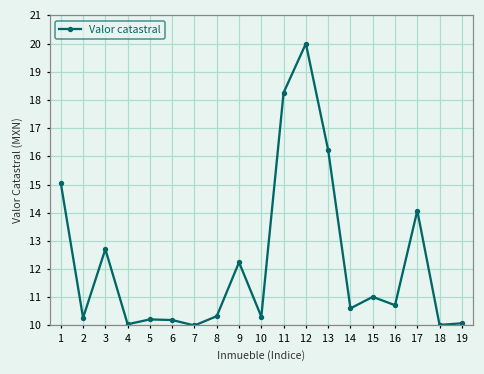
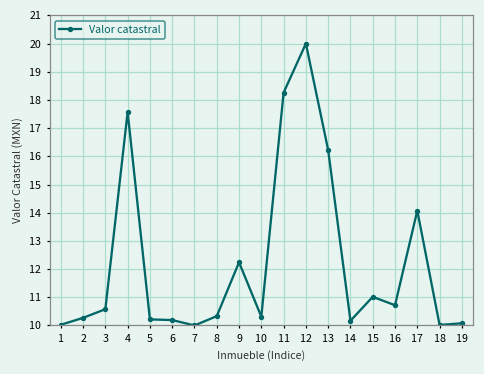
  {
-   "1": 15.1,
+   "1": 10.0,
    "2": 10.3,
-   "3": 12.7,
-   "4": 10.0,
+   "3": 10.6,
+   "4": 17.6,
    "5": 10.2,
    "6": 10.2,
    "7": 10.0,
    "8": 10.3,
    "9": 12.2,
    "10": 10.3,
    "11": 18.3,
    "12": 20.0,
    "13": 16.2,
-   "14": 10.6,
+   "14": 10.2,
    "15": 11.0,
    "16": 10.7,
    "17": 14.1,
    "18": 10.0,
    "19": 10.1
  }
